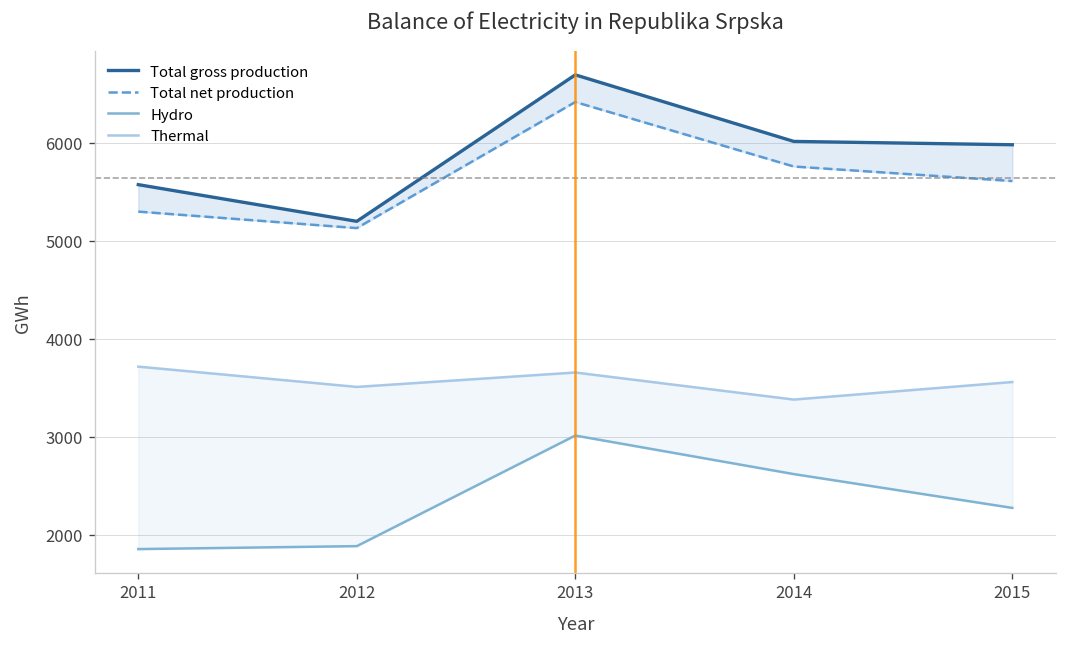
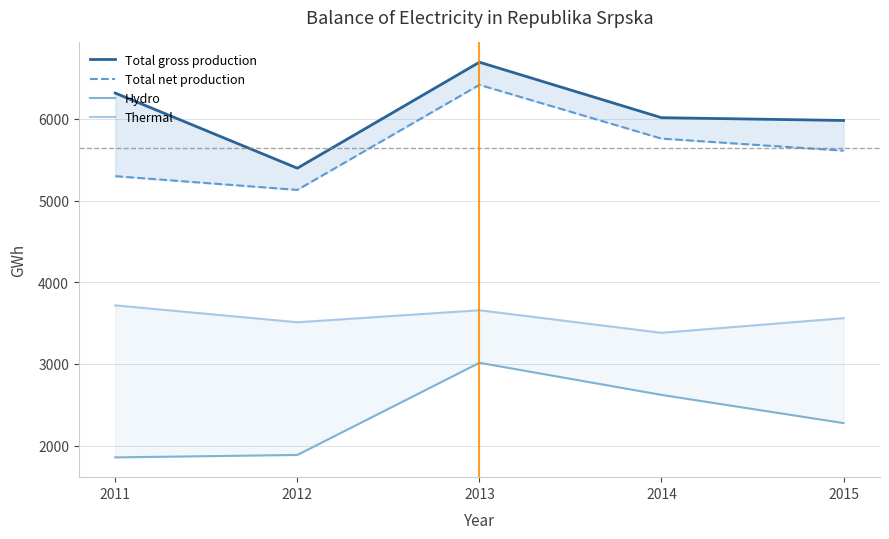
  {
    "Total gross production": {
-     "2011": 5600,
-     "2012": 5200,
+     "2011": 6300,
+     "2012": 5400,
      "2013": 6700,
      "2014": 6000,
      "2015": 6000
    }
  }
